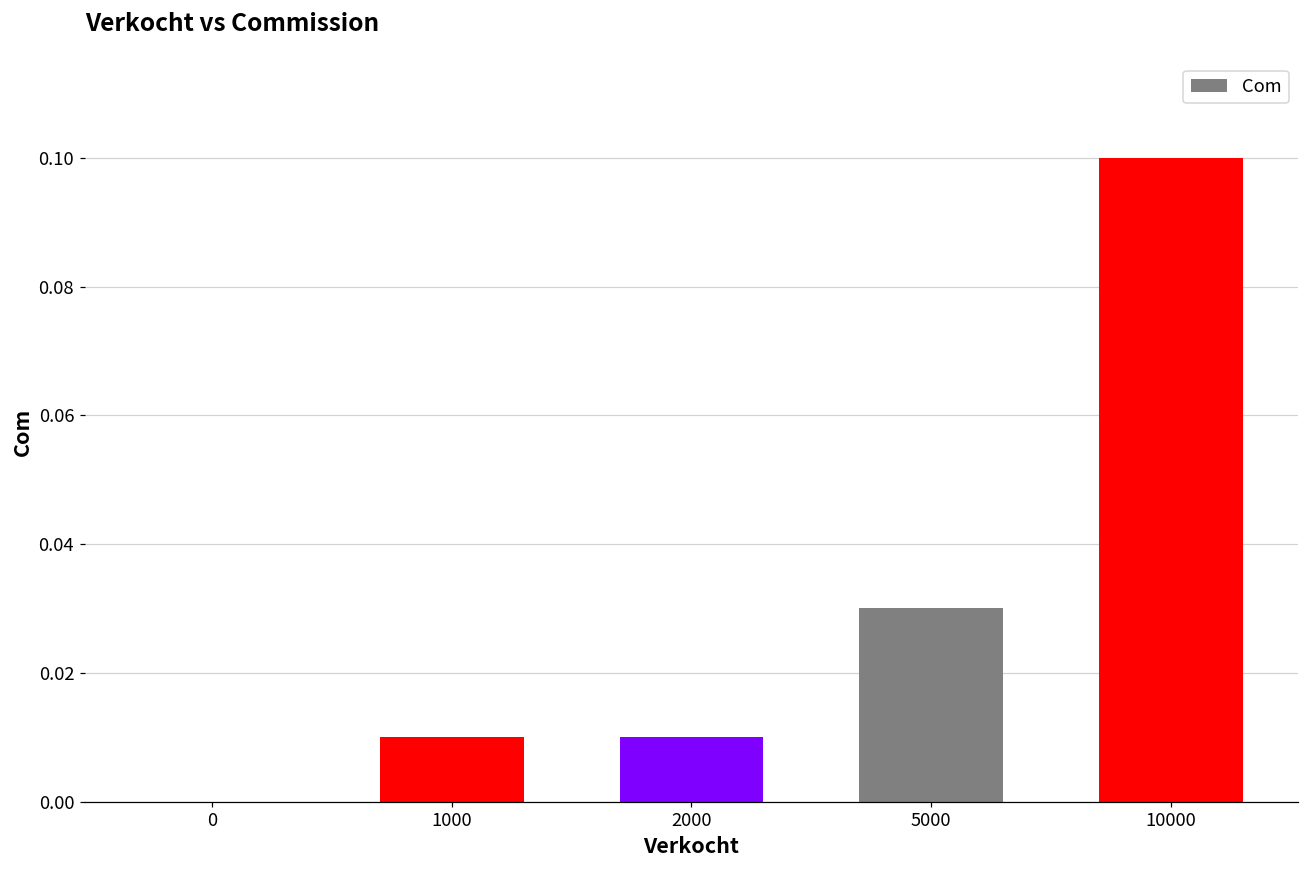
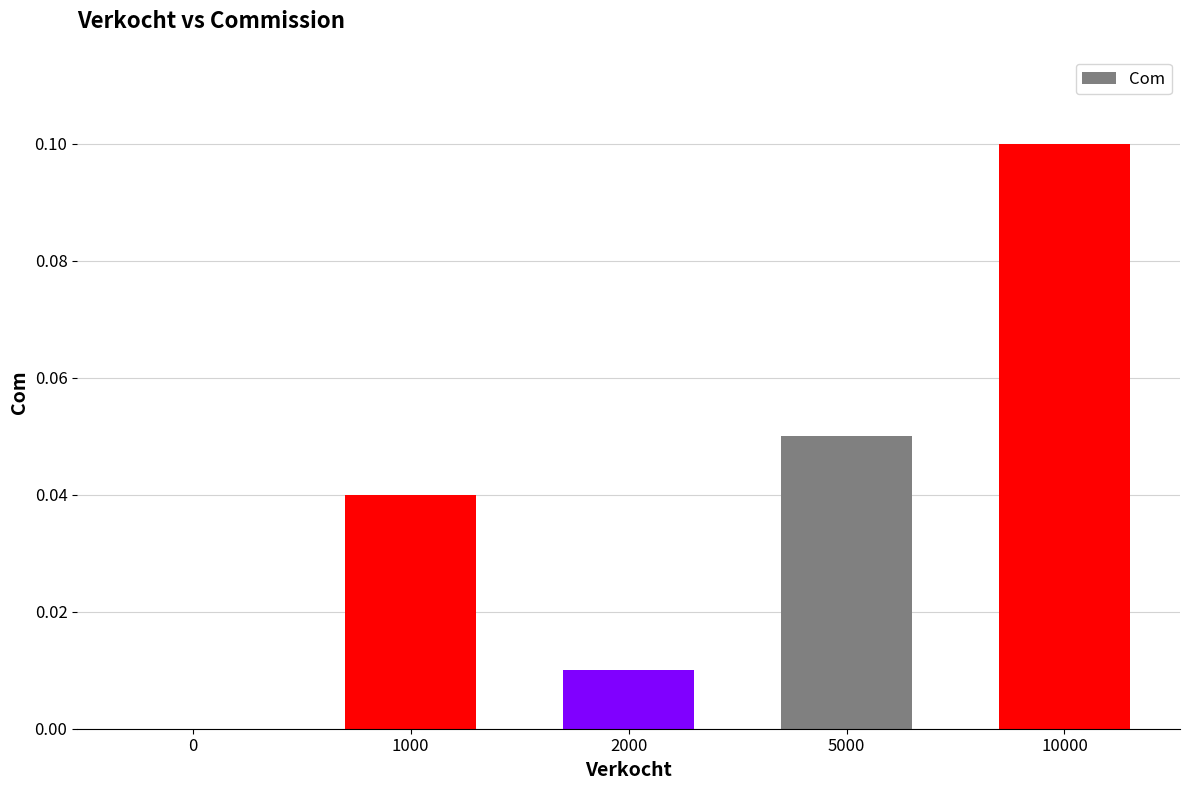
  {
    "0": 0.00,
-   "1000": 0.01,
+   "1000": 0.04,
    "2000": 0.01,
-   "5000": 0.03,
+   "5000": 0.05,
    "10000": 0.10
  }
